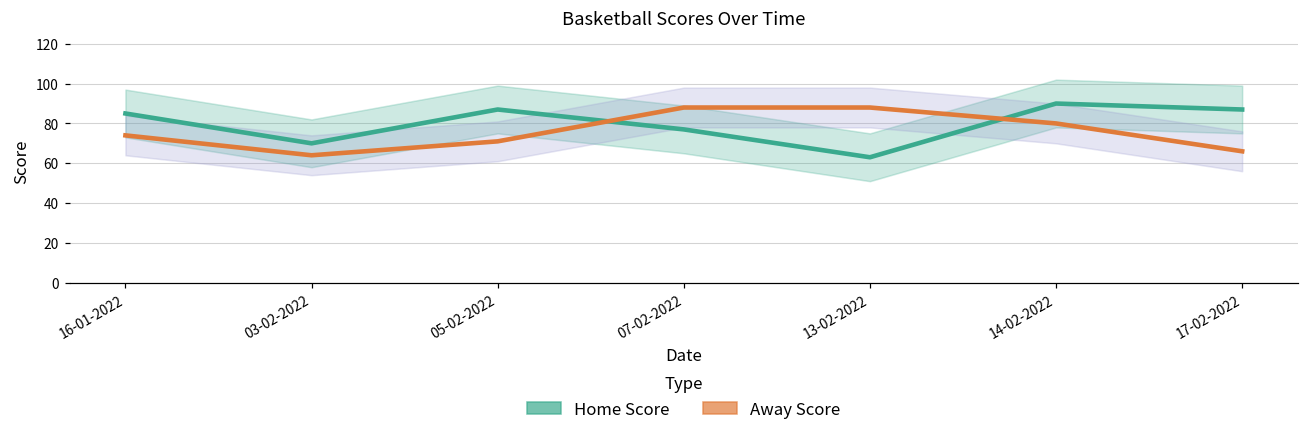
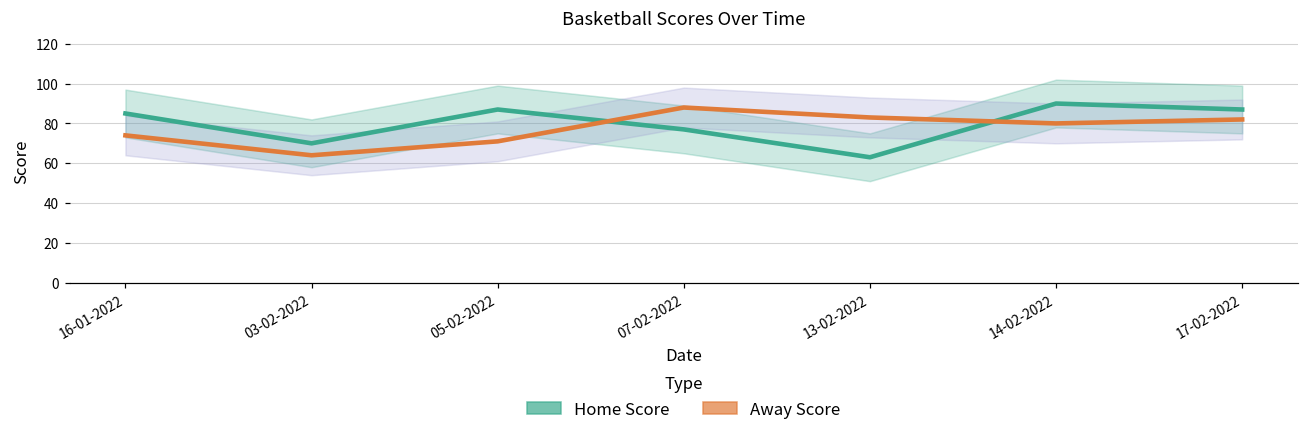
  {
    "Away Score": {
      "16-01-2022": 74,
      "03-02-2022": 64,
      "05-02-2022": 71,
-     "13-02-2022": 88,
+     "13-02-2022": 83,
      "14-02-2022": 80,
-     "17-02-2022": 66
+     "17-02-2022": 82
    }
  }
